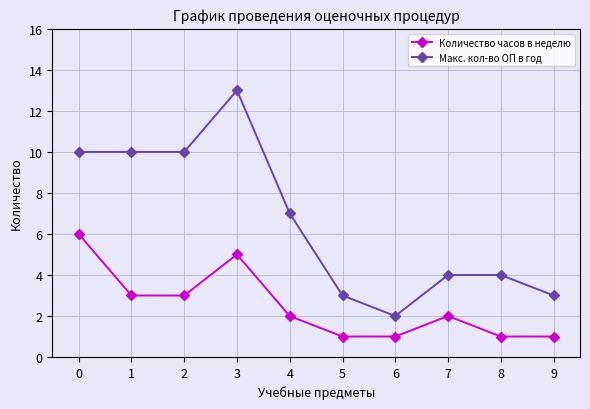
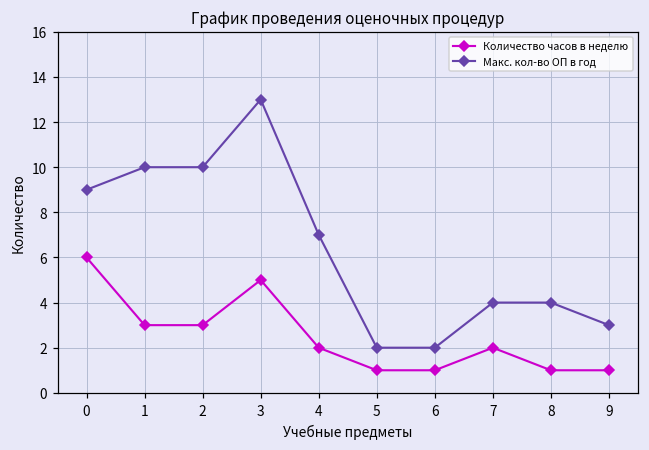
  {
    "Количество часов в неделю": {
      "0": 6,
      "1": 3,
      "2": 3,
      "3": 5,
      "4": 2,
      "5": 1,
      "6": 1,
      "7": 2,
      "8": 1,
      "9": 1
    },
    "Макс. кол-во ОП в год": {
-     "0": 10,
+     "0": 9,
      "1": 10,
      "2": 10,
      "3": 13,
      "4": 7,
-     "5": 3,
+     "5": 2,
      "6": 2,
      "7": 4,
      "8": 4,
      "9": 3
    }
  }
